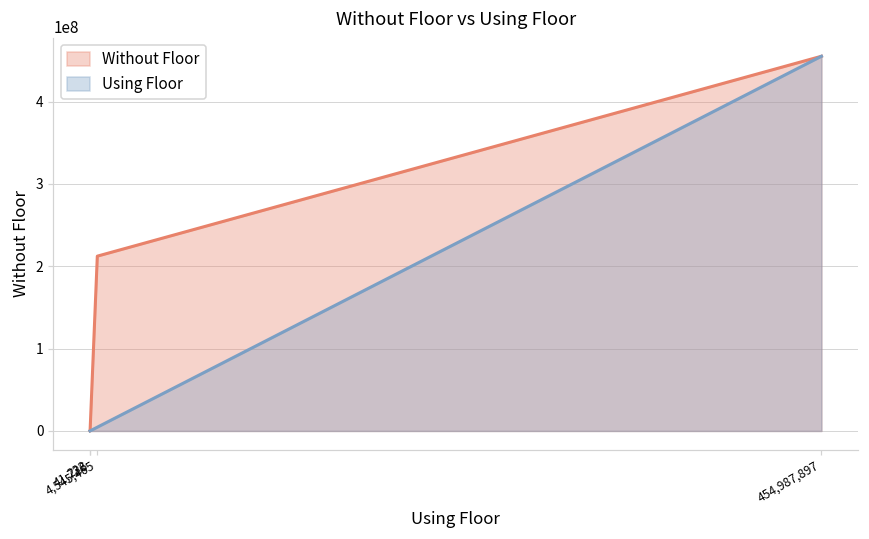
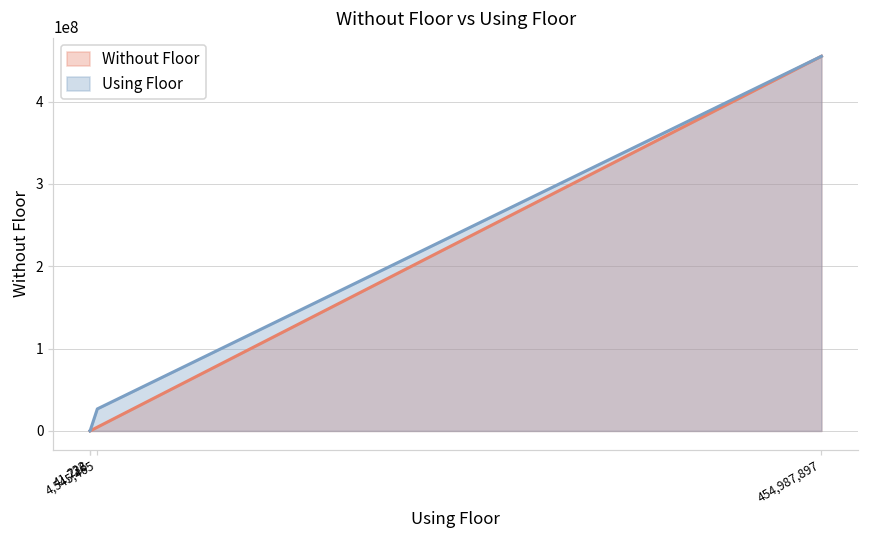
  {
    "Without Floor": {
-     "4,545,465": 210000000
+     "4,545,465": 0
    },
    "Using Floor": {
-     "4,545,465": 0
+     "4,545,465": 30000000
    }
  }
